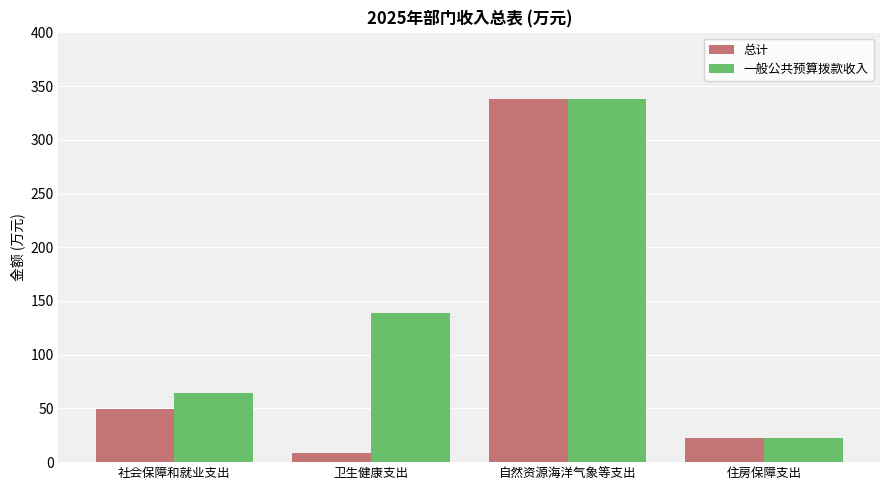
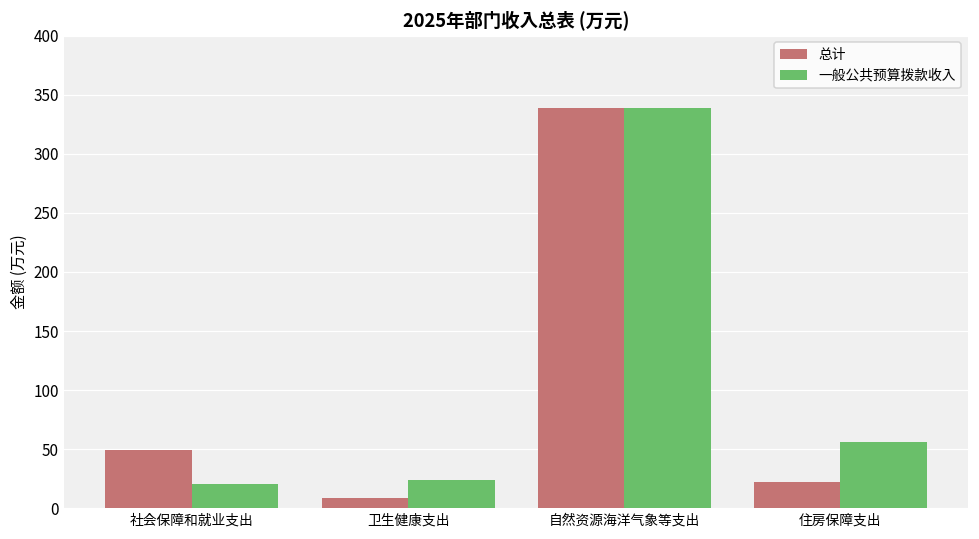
  {
    "总计": {
      "社会保障和就业支出": 50,
      "卫生健康支出": 9,
      "自然资源海洋气象等支出": 338,
      "住房保障支出": 22
    },
    "一般公共预算拨款收入": {
-     "社会保障和就业支出": 64,
-     "卫生健康支出": 139,
+     "社会保障和就业支出": 21,
+     "卫生健康支出": 24,
      "自然资源海洋气象等支出": 338,
-     "住房保障支出": 22
+     "住房保障支出": 56
    }
  }
